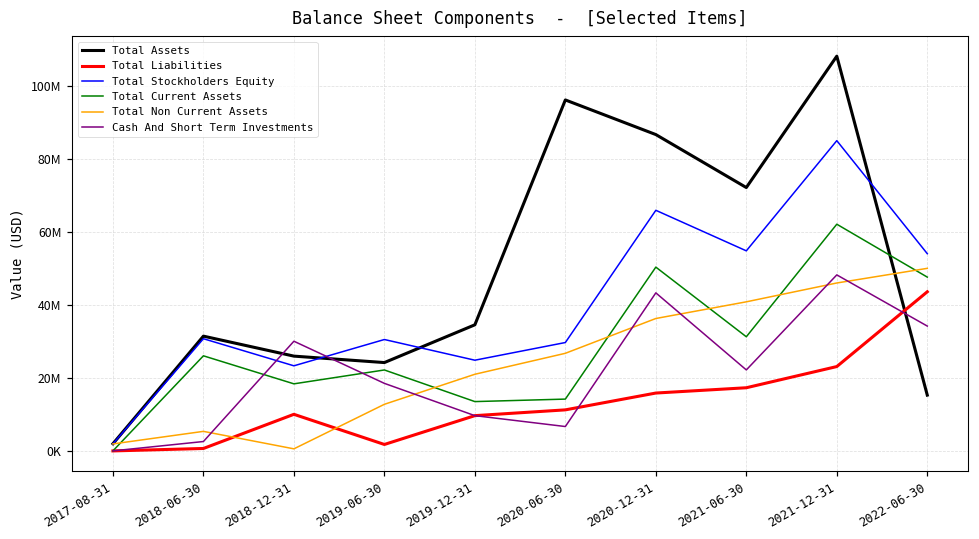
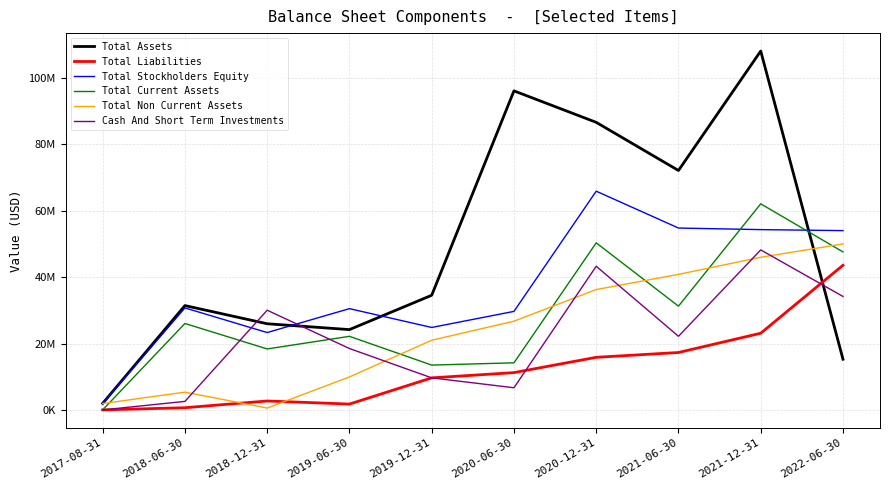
  {
    "Total Assets": {
      "2018-12-31": 26000000,
      "2019-06-30": 24000000,
      "2019-12-31": 35000000,
      "2020-06-30": 96000000,
      "2020-12-31": 87000000,
      "2021-06-30": 72000000,
      "2021-12-31": 108000000,
      "2022-06-30": 15000000
    },
    "Total Liabilities": {
      "2018-06-30": 1000000,
-     "2018-12-31": 10000000,
+     "2018-12-31": 3000000,
      "2019-06-30": 2000000,
      "2020-06-30": 11000000,
      "2020-12-31": 16000000,
      "2021-06-30": 17000000,
      "2021-12-31": 23000000,
      "2022-06-30": 44000000
    },
    "Total Stockholders Equity": {
      "2018-12-31": 23000000,
      "2019-06-30": 31000000,
      "2019-12-31": 25000000,
      "2020-06-30": 30000000,
      "2020-12-31": 66000000,
      "2021-06-30": 55000000,
-     "2021-12-31": 85000000,
+     "2021-12-31": 54000000,
      "2022-06-30": 54000000
    },
    "Total Current Assets": {
      "2018-06-30": 26000000,
      "2018-12-31": 18000000,
      "2019-06-30": 22000000,
      "2019-12-31": 14000000,
      "2020-06-30": 14000000,
      "2020-12-31": 50000000,
      "2021-06-30": 31000000,
      "2021-12-31": 62000000,
      "2022-06-30": 48000000
    },
    "Total Non Current Assets": {
      "2018-06-30": 5000000,
      "2018-12-31": 1000000,
-     "2019-06-30": 13000000,
+     "2019-06-30": 10000000,
      "2019-12-31": 21000000,
      "2020-06-30": 27000000,
      "2020-12-31": 36000000,
      "2021-06-30": 41000000,
      "2021-12-31": 46000000,
      "2022-06-30": 50000000
    },
    "Cash And Short Term Investments": {
      "2018-06-30": 3000000,
      "2018-12-31": 30000000,
      "2019-06-30": 19000000,
      "2020-06-30": 7000000,
      "2020-12-31": 43000000,
      "2021-06-30": 22000000,
      "2021-12-31": 48000000,
      "2022-06-30": 34000000
    }
  }
